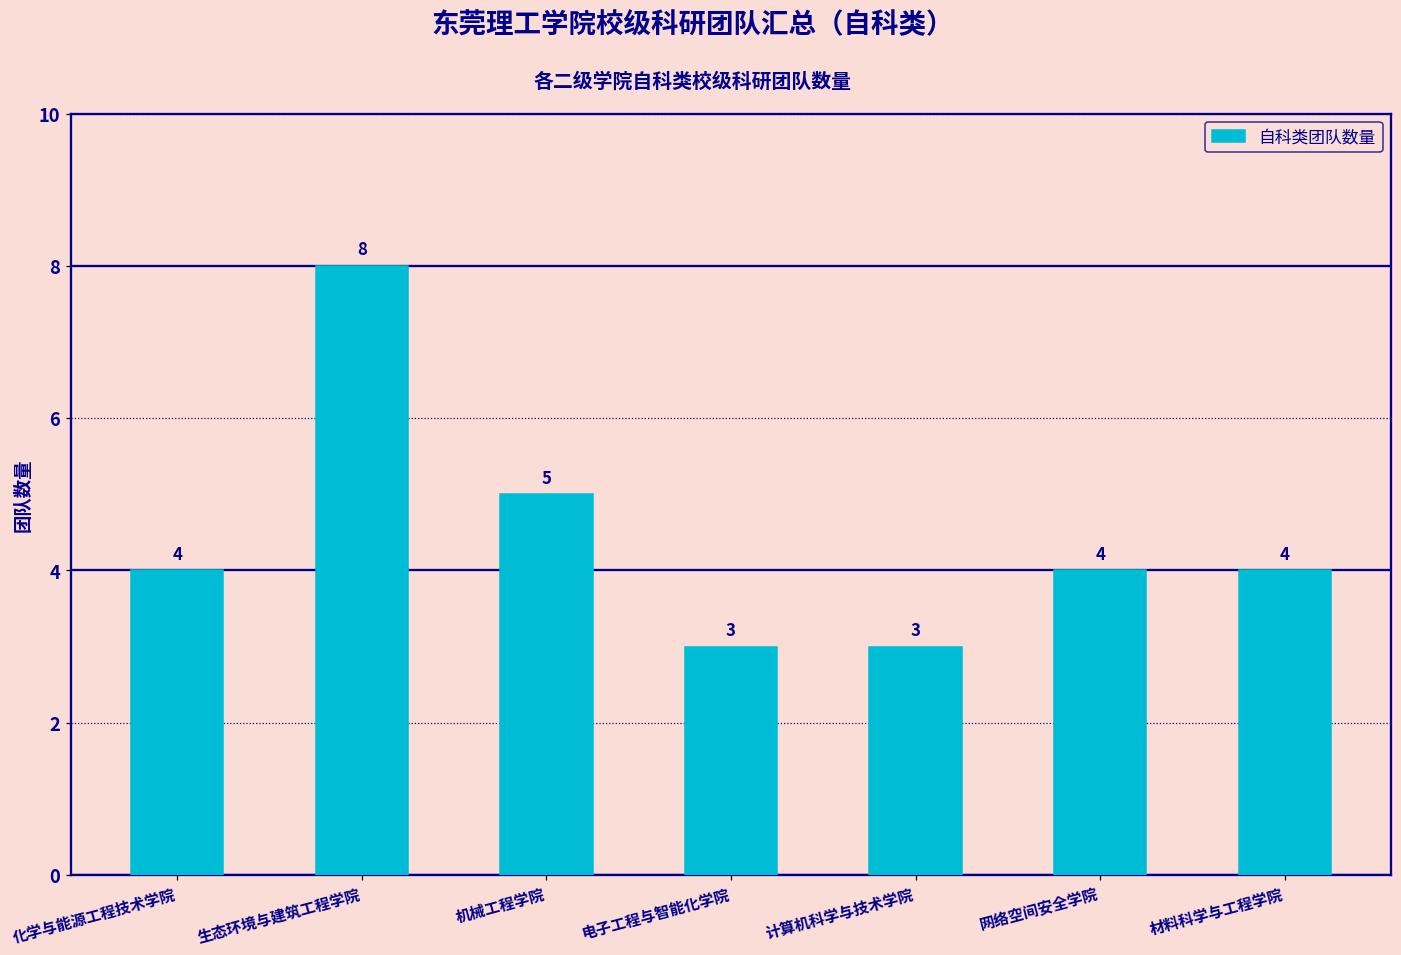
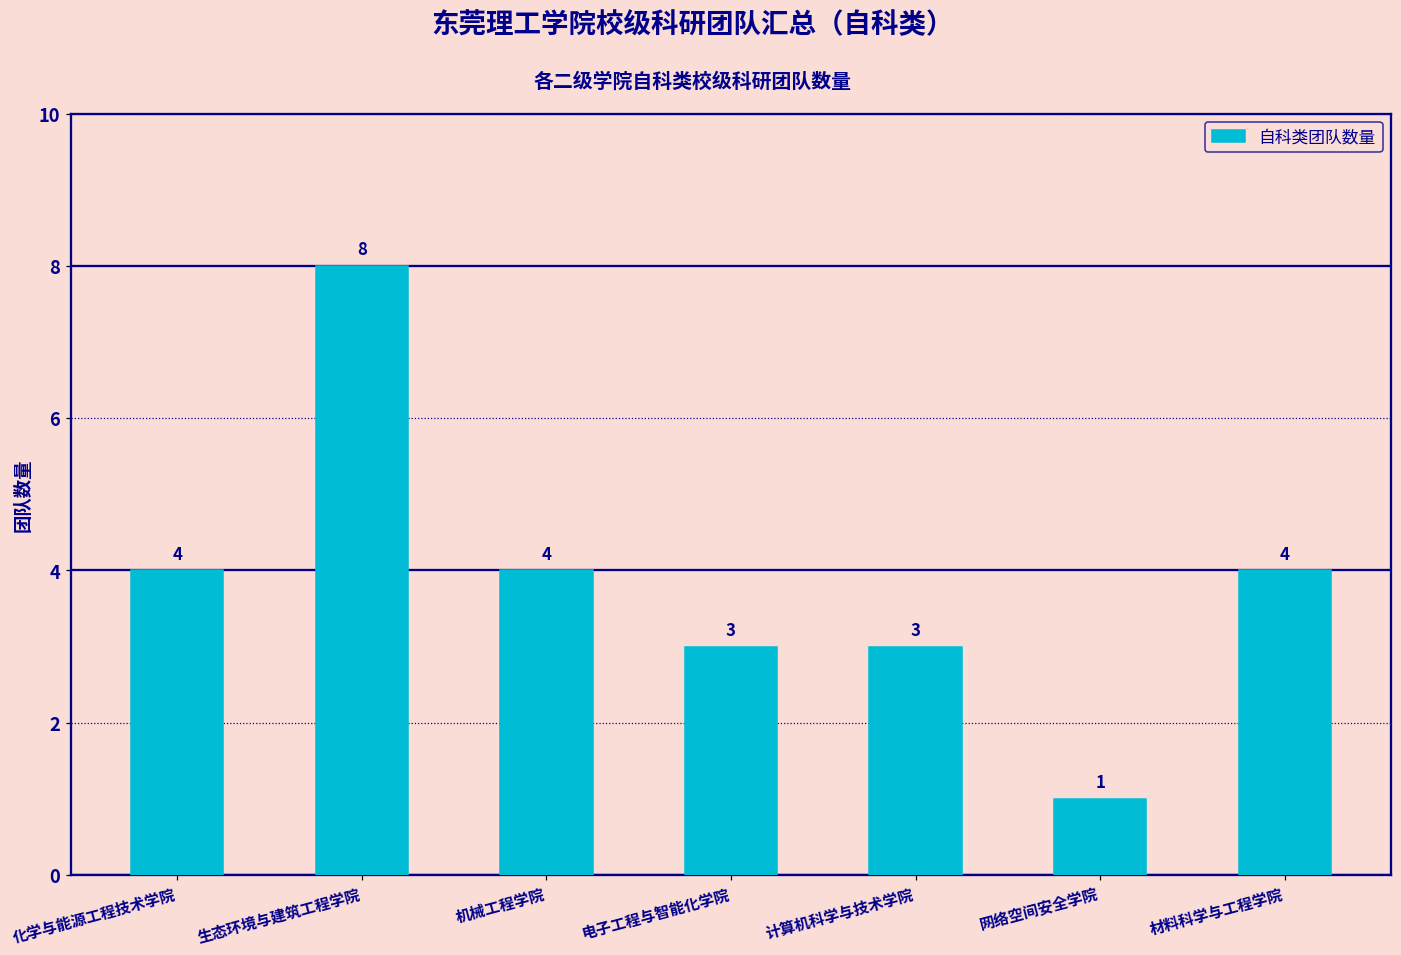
  {
    "化学与能源工程技术学院": 4,
    "生态环境与建筑工程学院": 8,
-   "机械工程学院": 5,
+   "机械工程学院": 4,
    "电子工程与智能化学院": 3,
    "计算机科学与技术学院": 3,
-   "网络空间安全学院": 4,
+   "网络空间安全学院": 1,
    "材料科学与工程学院": 4
  }
